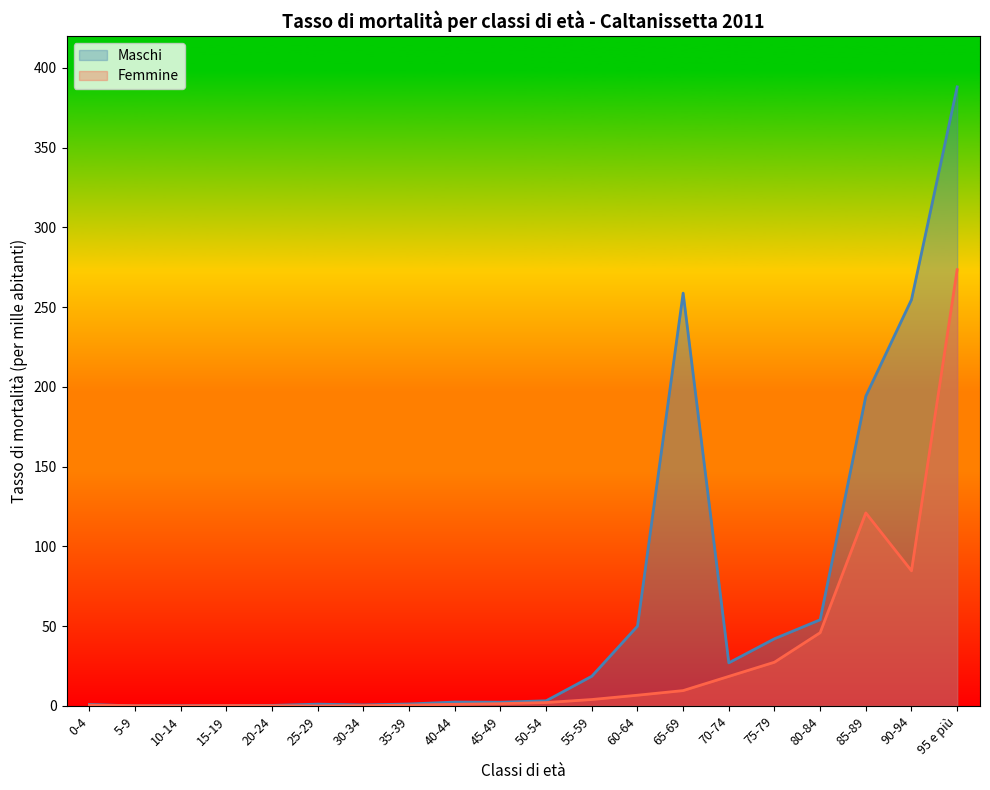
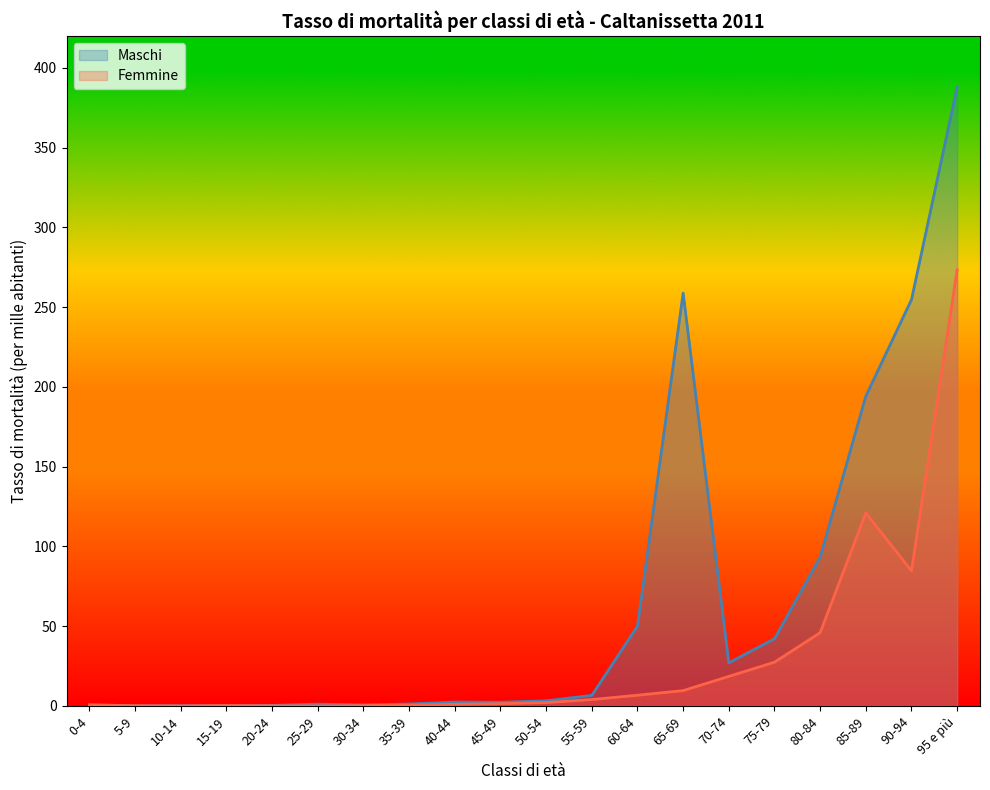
  {
    "Maschi": {
-     "55-59": 19,
+     "55-59": 7,
      "60-64": 50,
      "65-69": 259,
      "70-74": 27,
      "75-79": 42,
-     "80-84": 54,
+     "80-84": 93,
      "85-89": 194,
      "90-94": 255,
      "95 e più": 388
    },
    "Femmine": {
      "55-59": 4,
      "60-64": 7,
      "65-69": 10,
      "70-74": 19,
      "75-79": 27,
      "80-84": 46,
      "85-89": 121,
      "90-94": 85,
      "95 e più": 274
    }
  }
